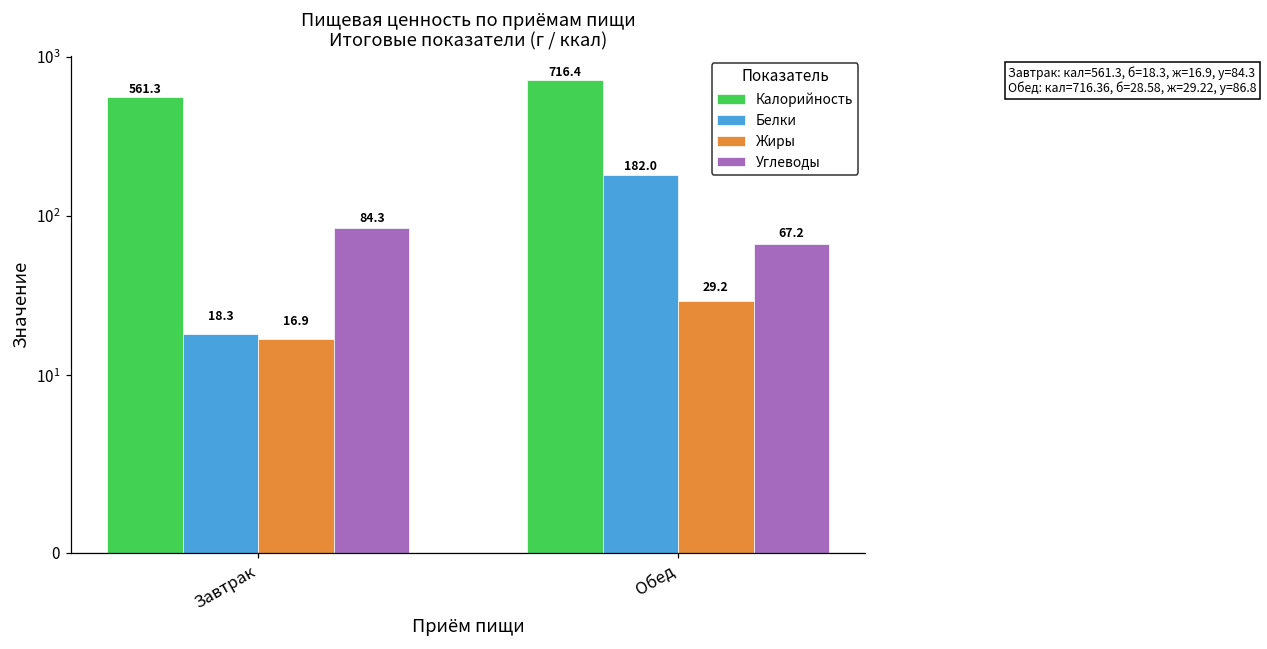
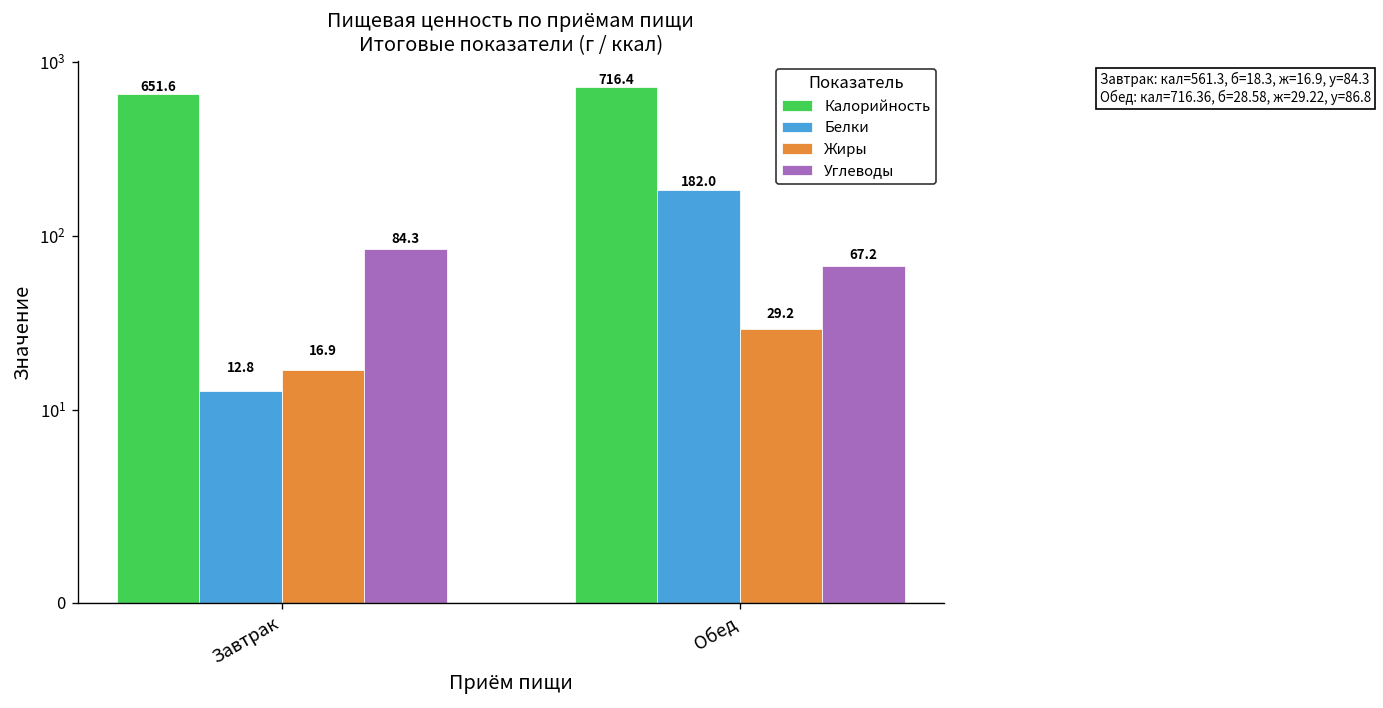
  {
    "Калорийность": {
-     "Завтрак": 561.3,
+     "Завтрак": 651.6,
      "Обед": 716.4
    },
    "Белки": {
-     "Завтрак": 18.3,
+     "Завтрак": 12.8,
      "Обед": 182.0
    },
    "Углеводы": {
      "Завтрак": 84.3,
      "Обед": 67.2
    }
  }
